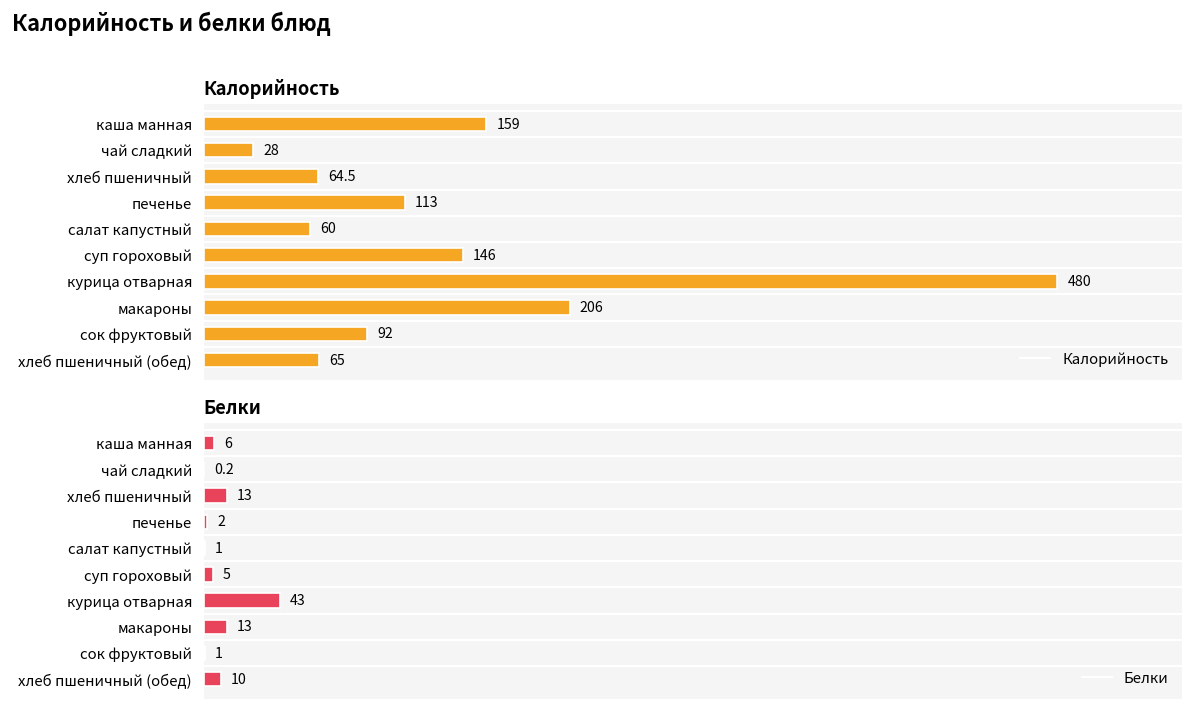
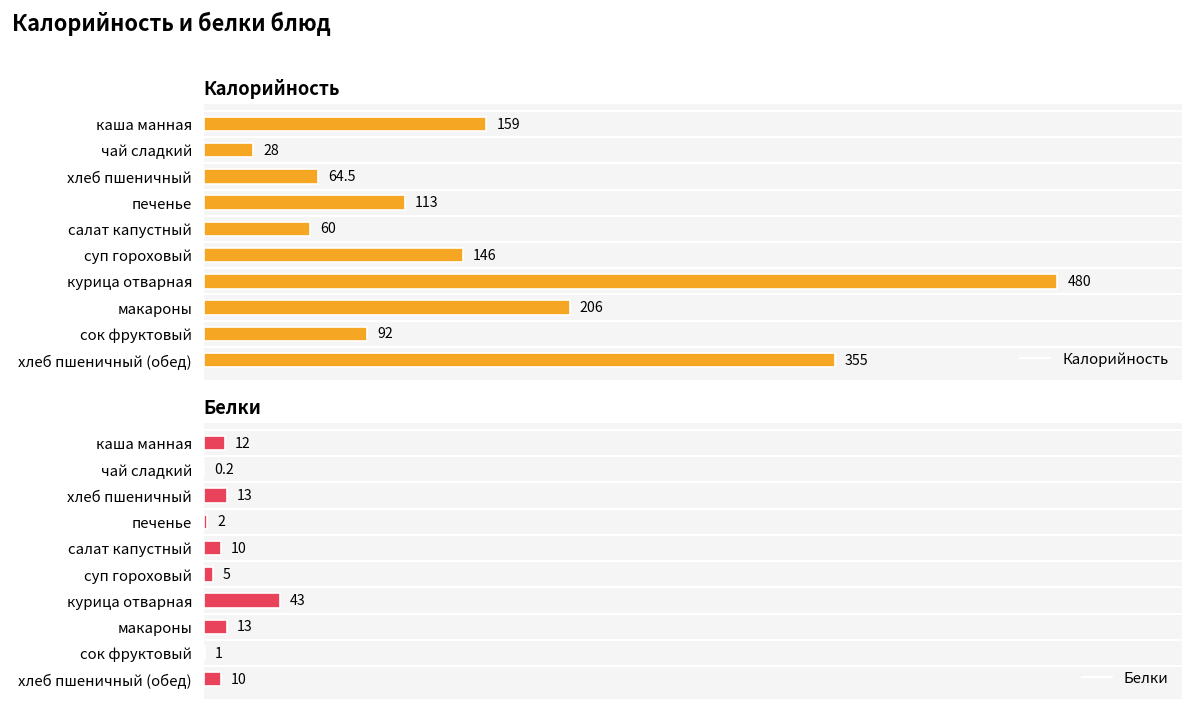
  {
    "Калорийность": {
      "каша манная": 159,
      "чай сладкий": 28,
      "хлеб пшеничный": 64.5,
      "печенье": 113,
      "салат капустный": 60,
      "суп гороховый": 146,
      "курица отварная": 480,
      "макароны": 206,
      "сок фруктовый": 92,
-     "хлеб пшеничный (обед)": 65
+     "хлеб пшеничный (обед)": 355
    },
    "Белки": {
-     "каша манная": 6,
+     "каша манная": 12,
      "чай сладкий": 0.2,
      "хлеб пшеничный": 13,
      "печенье": 2,
-     "салат капустный": 1,
+     "салат капустный": 10,
      "суп гороховый": 5,
      "курица отварная": 43,
      "макароны": 13,
      "сок фруктовый": 1,
      "хлеб пшеничный (обед)": 10
    }
  }
